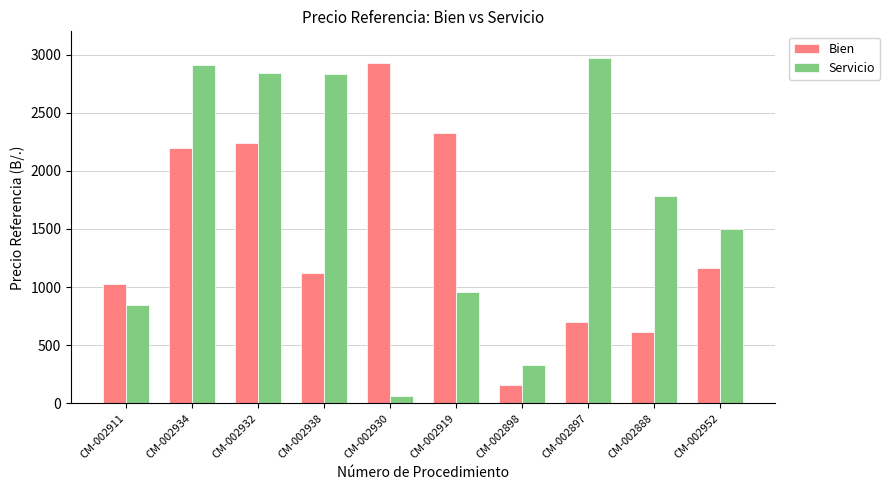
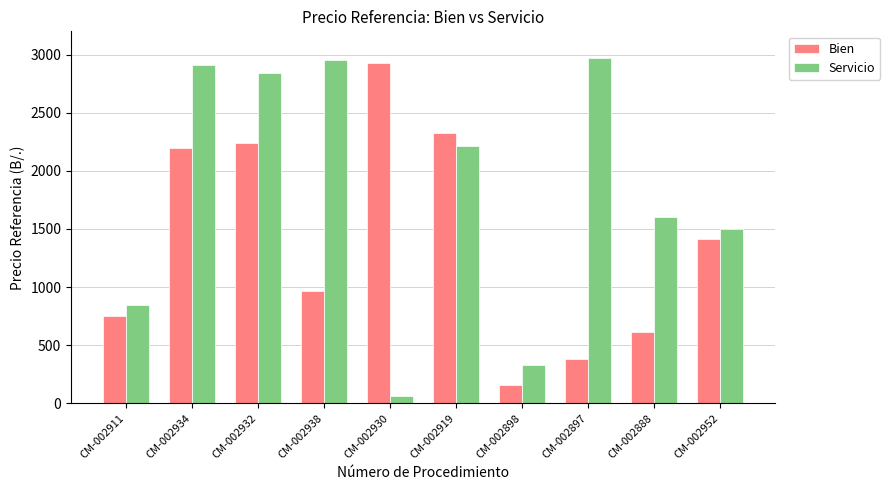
  {
    "Bien": {
-     "CM-002911": 1030,
+     "CM-002911": 750,
      "CM-002934": 2200,
      "CM-002932": 2240,
-     "CM-002938": 1120,
+     "CM-002938": 960,
      "CM-002930": 2920,
      "CM-002919": 2330,
      "CM-002898": 160,
-     "CM-002897": 700,
+     "CM-002897": 380,
      "CM-002888": 610,
-     "CM-002952": 1160
+     "CM-002952": 1420
    },
    "Servicio": {
      "CM-002911": 850,
      "CM-002934": 2910,
      "CM-002932": 2840,
-     "CM-002938": 2830,
+     "CM-002938": 2950,
      "CM-002930": 60,
-     "CM-002919": 960,
+     "CM-002919": 2210,
      "CM-002898": 330,
      "CM-002897": 2970,
-     "CM-002888": 1780,
+     "CM-002888": 1600,
      "CM-002952": 1500
    }
  }
